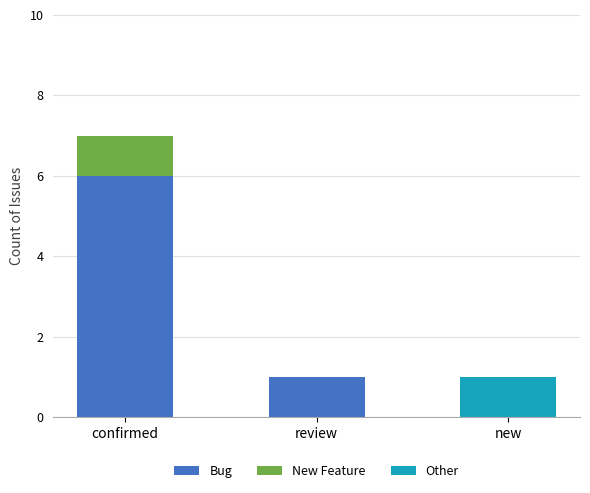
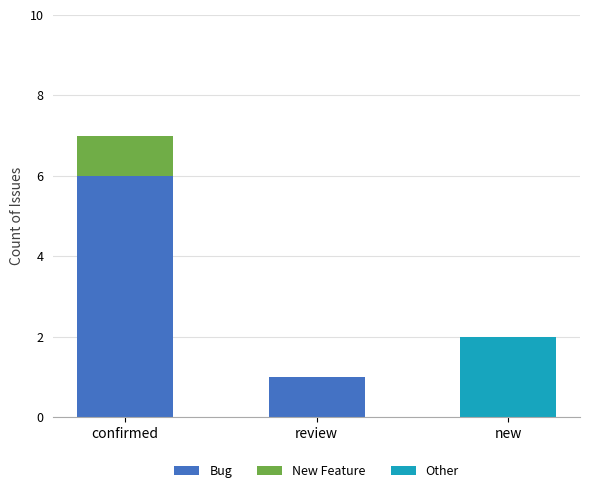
  {
    "Bug": {
      "confirmed": 6,
      "review": 1,
      "new": 0
    },
    "Other": {
-     "new": 1
+     "new": 2
    }
  }
